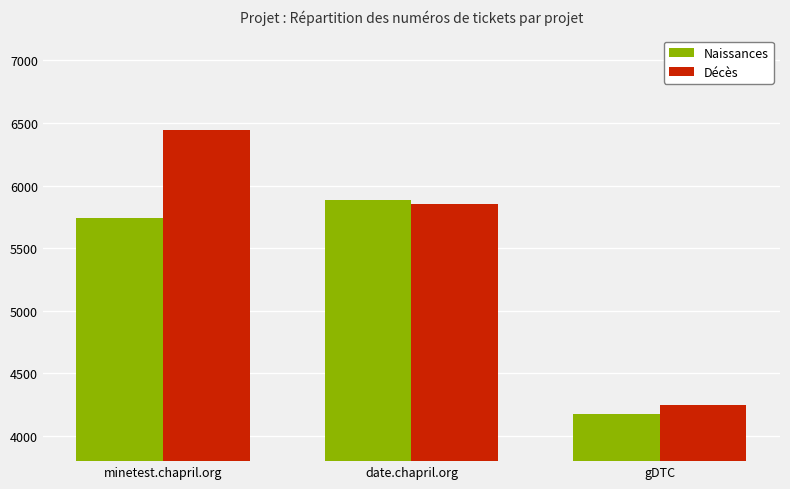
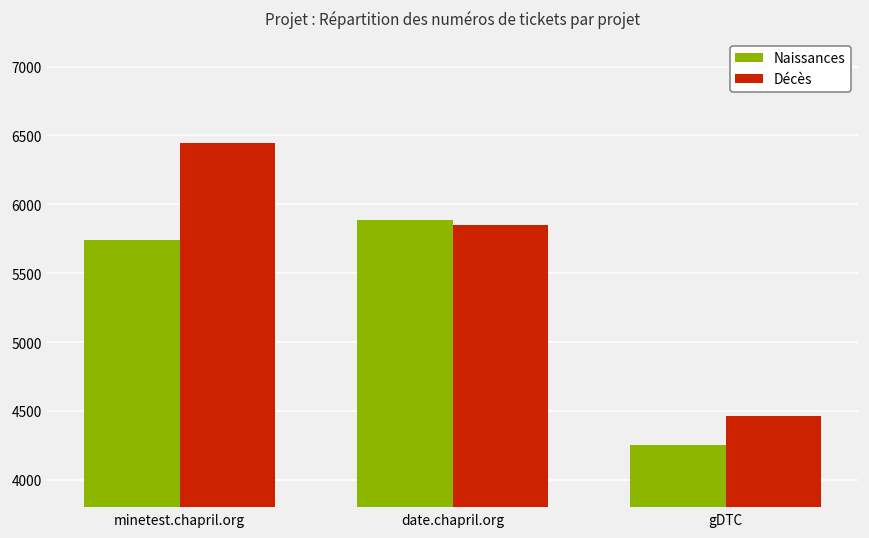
  {
    "Naissances": {
      "minetest.chapril.org": 5740,
      "date.chapril.org": 5890,
-     "gDTC": 4170
+     "gDTC": 4250
    },
    "Décès": {
      "minetest.chapril.org": 6440,
      "date.chapril.org": 5850,
-     "gDTC": 4250
+     "gDTC": 4460
    }
  }
